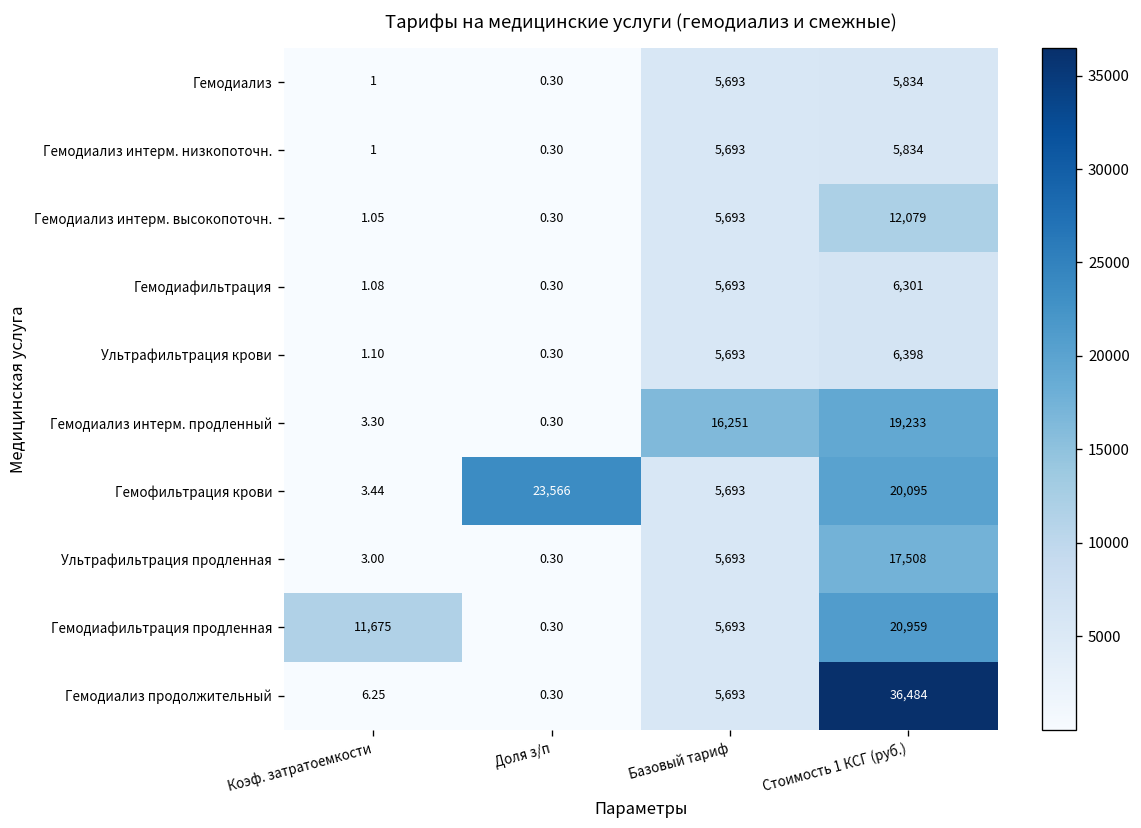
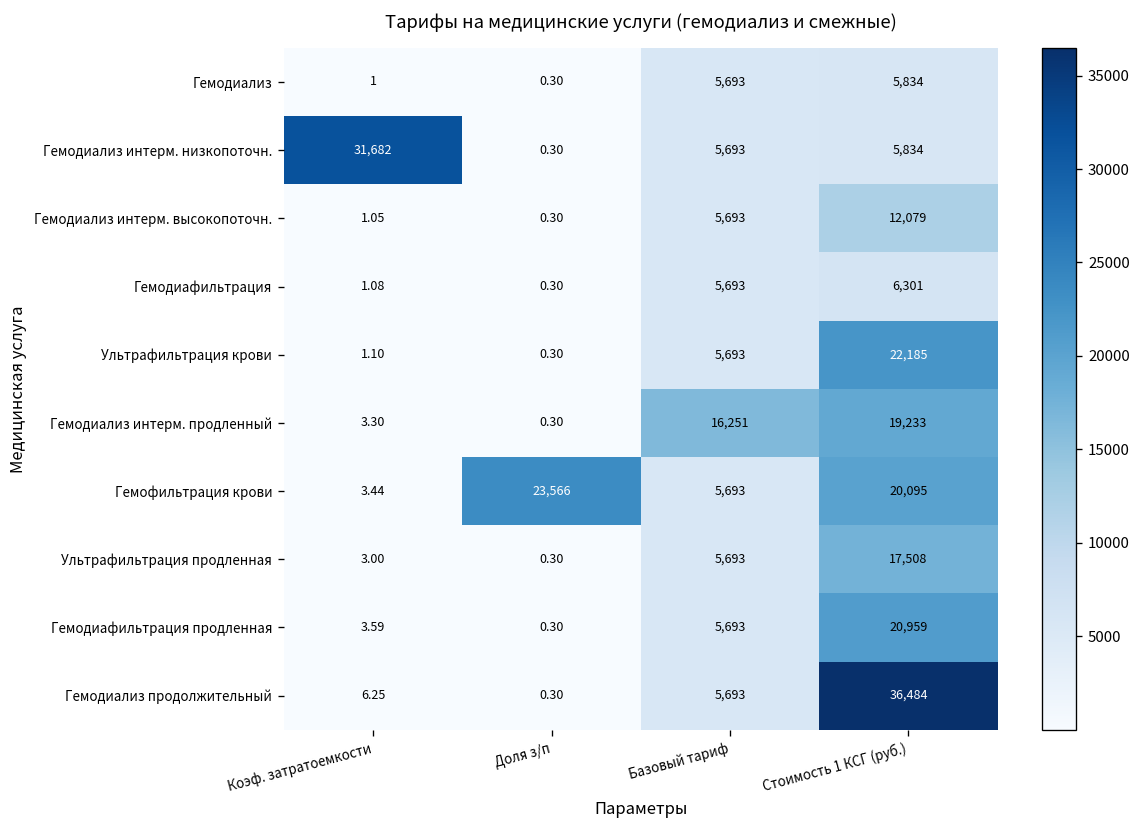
  {
    "Гемодиализ": {
      "Коэф. затратоемкости": "1",
      "Доля з/п": "0.30",
      "Базовый тариф": "5,693",
      "Стоимость 1 КСГ (руб.)": "5,834"
    },
    "Гемодиализ интерм. низкопоточн.": {
-     "Коэф. затратоемкости": "1",
+     "Коэф. затратоемкости": "31,682",
      "Доля з/п": "0.30",
      "Базовый тариф": "5,693",
      "Стоимость 1 КСГ (руб.)": "5,834"
    },
    "Гемодиализ интерм. высокопоточн.": {
      "Коэф. затратоемкости": "1.05",
      "Доля з/п": "0.30",
      "Базовый тариф": "5,693",
      "Стоимость 1 КСГ (руб.)": "12,079"
    },
    "Гемодиафильтрация": {
      "Коэф. затратоемкости": "1.08",
      "Доля з/п": "0.30",
      "Базовый тариф": "5,693",
      "Стоимость 1 КСГ (руб.)": "6,301"
    },
    "Ультрафильтрация крови": {
      "Коэф. затратоемкости": "1.10",
      "Доля з/п": "0.30",
      "Базовый тариф": "5,693",
-     "Стоимость 1 КСГ (руб.)": "6,398"
+     "Стоимость 1 КСГ (руб.)": "22,185"
    },
    "Гемодиализ интерм. продленный": {
      "Коэф. затратоемкости": "3.30",
      "Доля з/п": "0.30",
      "Базовый тариф": "16,251",
      "Стоимость 1 КСГ (руб.)": "19,233"
    },
    "Гемофильтрация крови": {
      "Коэф. затратоемкости": "3.44",
      "Доля з/п": "23,566",
      "Базовый тариф": "5,693",
      "Стоимость 1 КСГ (руб.)": "20,095"
    },
    "Ультрафильтрация продленная": {
      "Коэф. затратоемкости": "3.00",
      "Доля з/п": "0.30",
      "Базовый тариф": "5,693",
      "Стоимость 1 КСГ (руб.)": "17,508"
    },
    "Гемодиафильтрация продленная": {
-     "Коэф. затратоемкости": "11,675",
+     "Коэф. затратоемкости": "3.59",
      "Доля з/п": "0.30",
      "Базовый тариф": "5,693",
      "Стоимость 1 КСГ (руб.)": "20,959"
    },
    "Гемодиализ продолжительный": {
      "Коэф. затратоемкости": "6.25",
      "Доля з/п": "0.30",
      "Базовый тариф": "5,693",
      "Стоимость 1 КСГ (руб.)": "36,484"
    }
  }
